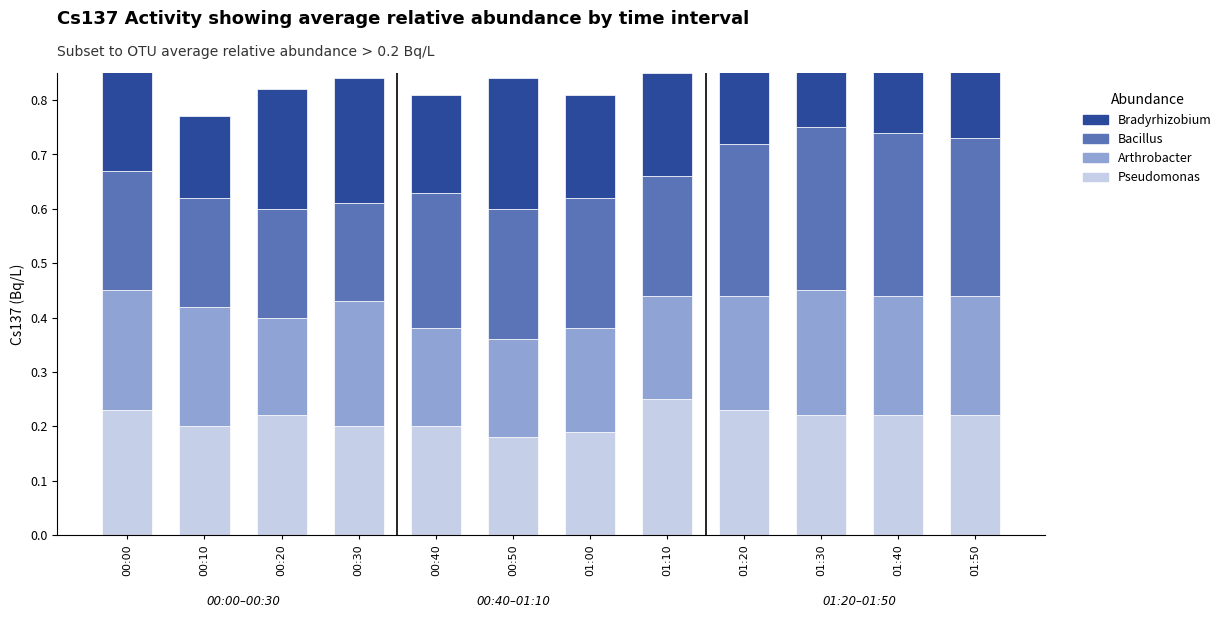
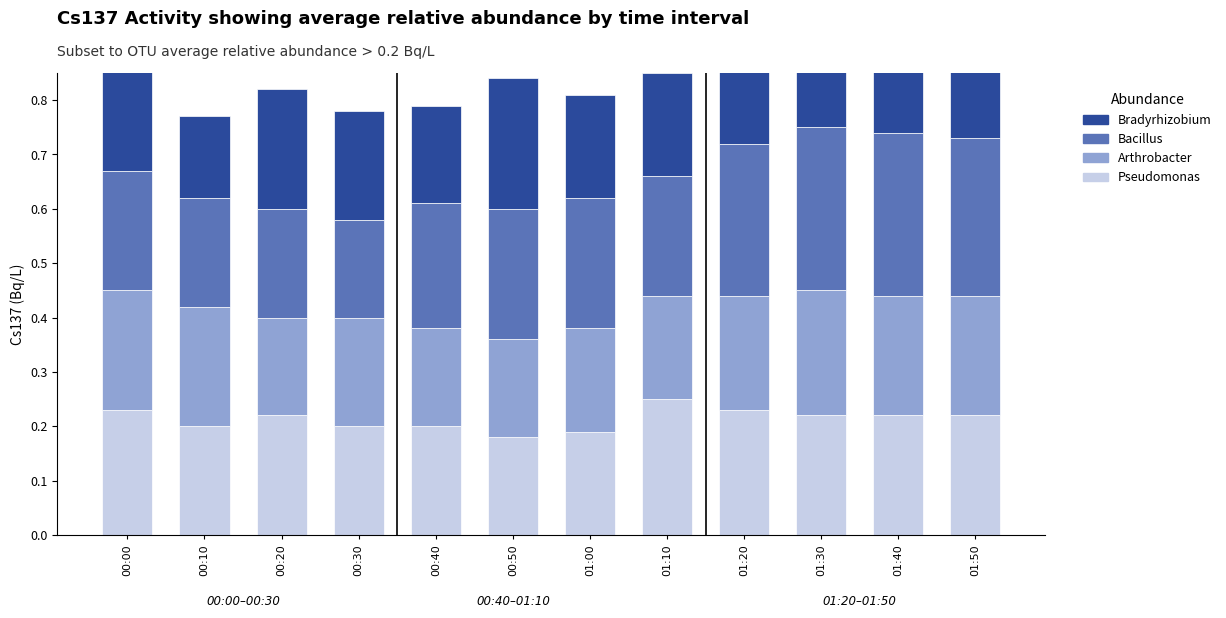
  {
    "Pseudomonas": {
      "00:00": 0.23,
      "00:10": 0.20,
      "00:20": 0.22,
      "00:30": 0.20,
      "00:40": 0.20,
      "00:50": 0.18,
      "01:00": 0.19,
      "01:10": 0.25,
      "01:20": 0.23,
      "01:30": 0.22,
      "01:40": 0.22,
      "01:50": 0.22
    },
    "Arthrobacter": {
      "00:00": 0.22,
      "00:10": 0.22,
      "00:20": 0.18,
-     "00:30": 0.23,
+     "00:30": 0.20,
      "00:40": 0.18,
      "00:50": 0.18,
      "01:00": 0.19,
      "01:10": 0.19,
      "01:20": 0.21,
      "01:30": 0.23,
      "01:40": 0.22,
      "01:50": 0.22
    },
    "Bacillus": {
      "00:00": 0.22,
      "00:10": 0.20,
      "00:20": 0.20,
      "00:30": 0.18,
-     "00:40": 0.25,
+     "00:40": 0.23,
      "00:50": 0.24,
      "01:00": 0.24,
      "01:10": 0.22,
      "01:20": 0.28,
      "01:30": 0.30,
      "01:40": 0.30,
      "01:50": 0.29
    },
    "Bradyrhizobium": {
      "00:10": 0.15,
      "00:20": 0.22,
-     "00:30": 0.23,
+     "00:30": 0.20,
      "00:40": 0.18,
      "00:50": 0.24,
      "01:00": 0.19,
      "01:10": 0.19
    }
  }
